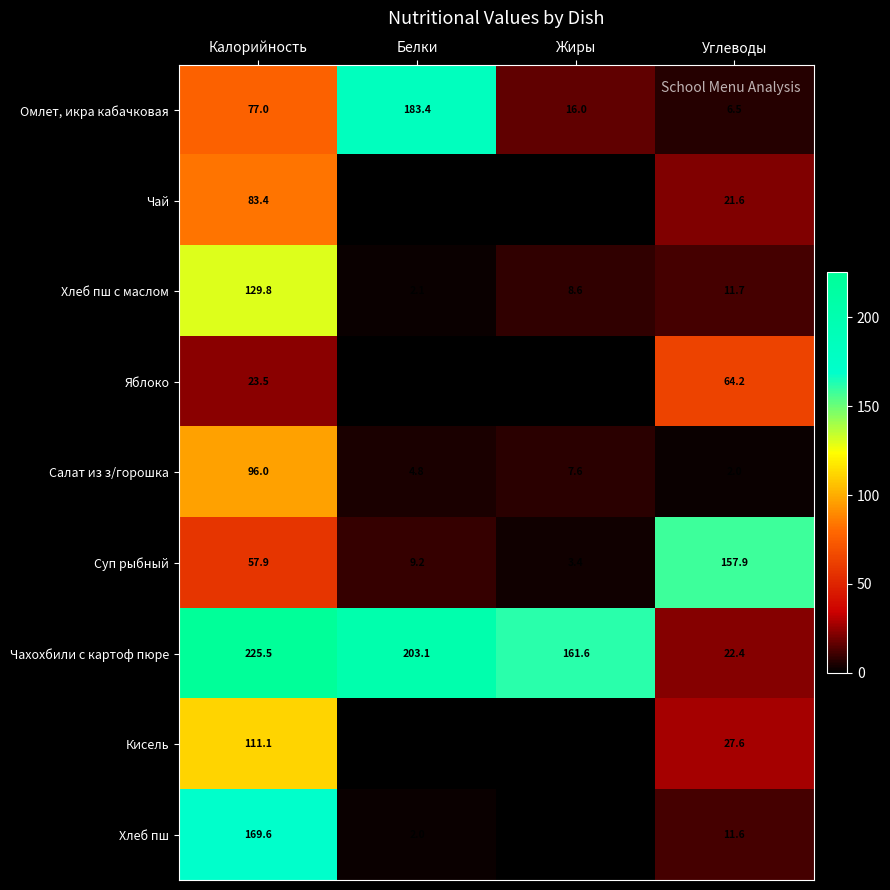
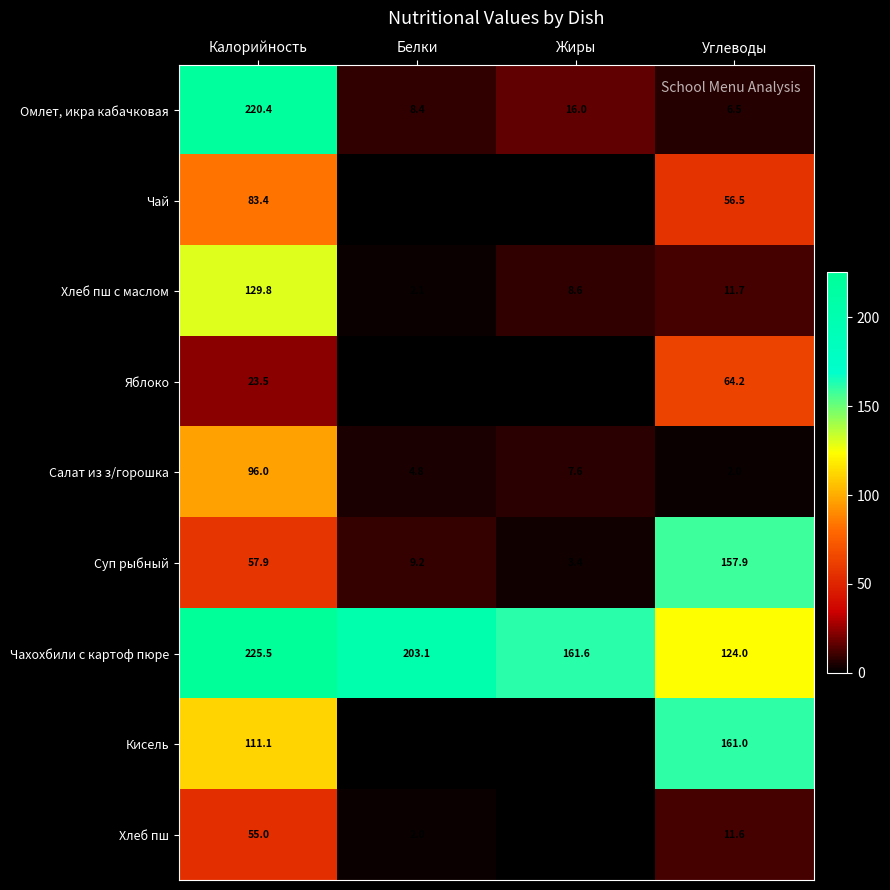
  {
    "Омлет, икра кабачковая": {
-     "Калорийность": 77.0,
-     "Белки": 183.4,
+     "Калорийность": 220.4,
+     "Белки": 8.4,
      "Жиры": 16.0
    },
    "Чай": {
      "Калорийность": 83.4,
-     "Углеводы": 21.6
+     "Углеводы": 56.5
    },
    "Хлеб пш с маслом": {
      "Калорийность": 129.8,
      "Жиры": 8.6,
      "Углеводы": 11.7
    },
    "Яблоко": {
      "Калорийность": 23.5,
      "Углеводы": 64.2
    },
    "Салат из з/горошка": {
      "Калорийность": 96.0
    },
    "Суп рыбный": {
      "Калорийность": 57.9,
      "Белки": 9.2,
      "Углеводы": 157.9
    },
    "Чахохбили с картоф пюре": {
      "Калорийность": 225.5,
      "Белки": 203.1,
      "Жиры": 161.6,
-     "Углеводы": 22.4
+     "Углеводы": 124.0
    },
    "Кисель": {
      "Калорийность": 111.1,
-     "Углеводы": 27.6
+     "Углеводы": 161.0
    },
    "Хлеб пш": {
-     "Калорийность": 169.6,
+     "Калорийность": 55.0,
      "Углеводы": 11.6
    }
  }
